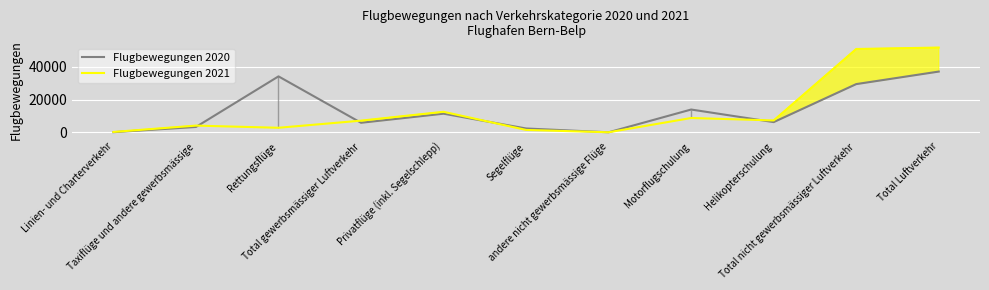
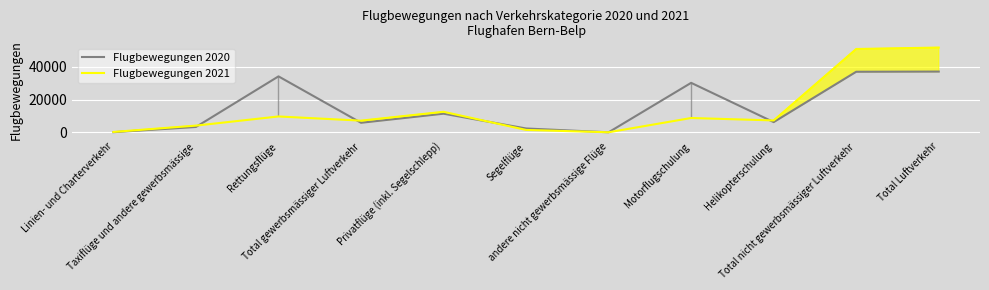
  {
    "Flugbewegungen 2020": {
      "Rettungsflüge": 34000,
-     "Motorflugschulung": 14000,
-     "Total nicht gewerbsmässiger Luftverkehr": 29000,
+     "Motorflugschulung": 30000,
+     "Total nicht gewerbsmässiger Luftverkehr": 37000,
      "Total Luftverkehr": 37000
    },
    "Flugbewegungen 2021": {
-     "Rettungsflüge": 3000,
+     "Rettungsflüge": 10000,
      "Motorflugschulung": 9000,
      "Total nicht gewerbsmässiger Luftverkehr": 51000,
      "Total Luftverkehr": 52000
    }
  }
